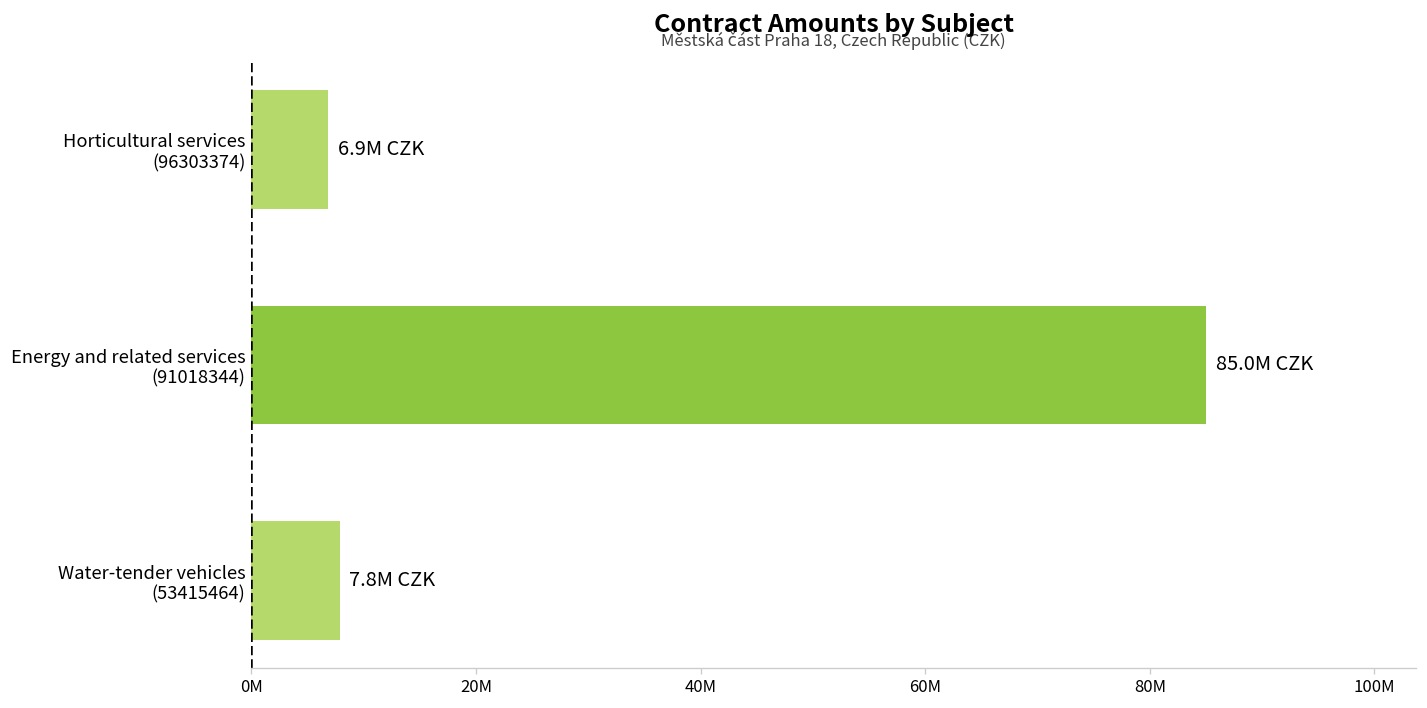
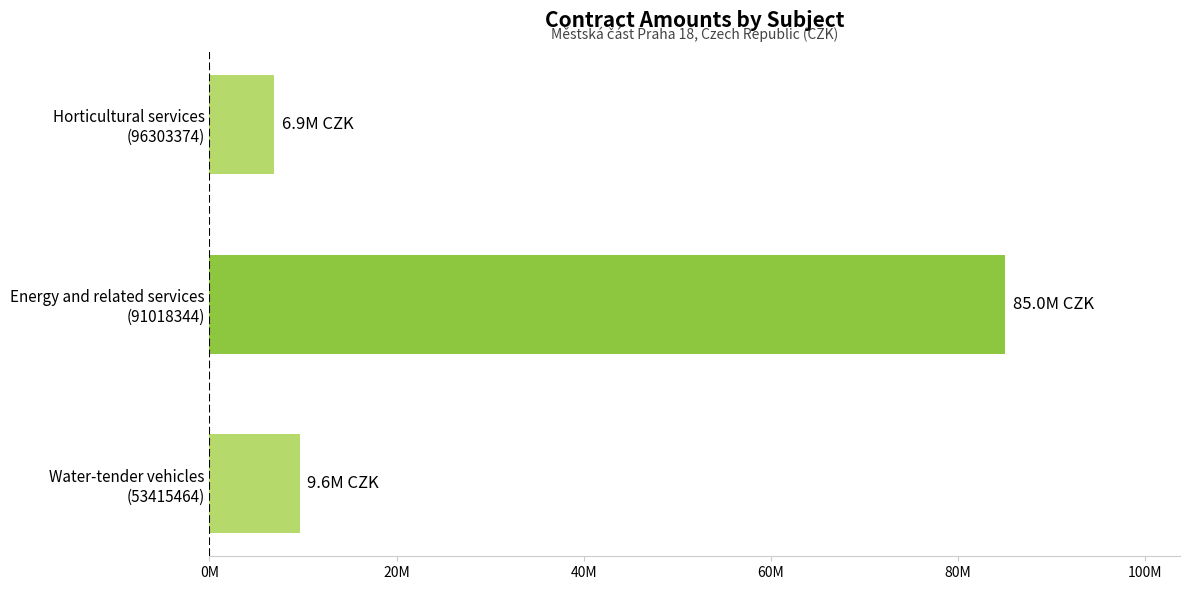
  {
    "Horticultural services (96303374)": "6.9M",
    "Energy and related services (91018344)": "85.0M",
-   "Water-tender vehicles (53415464)": "7.8M"
+   "Water-tender vehicles (53415464)": "9.6M"
  }
